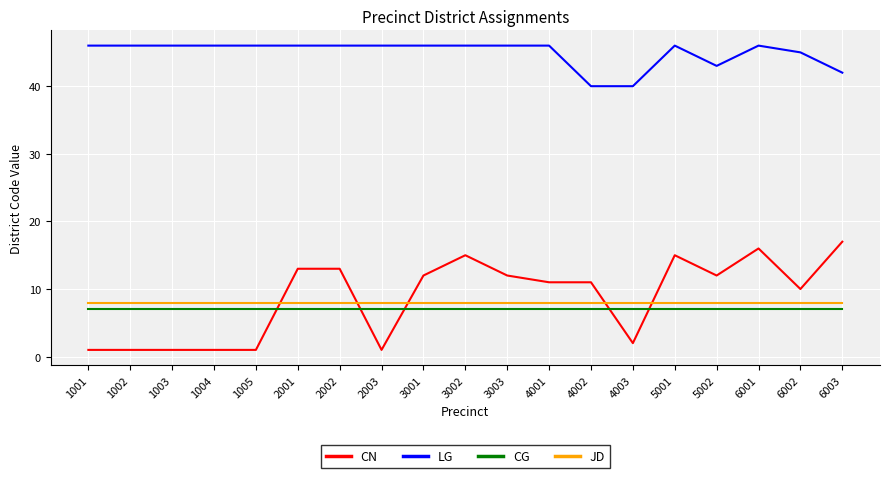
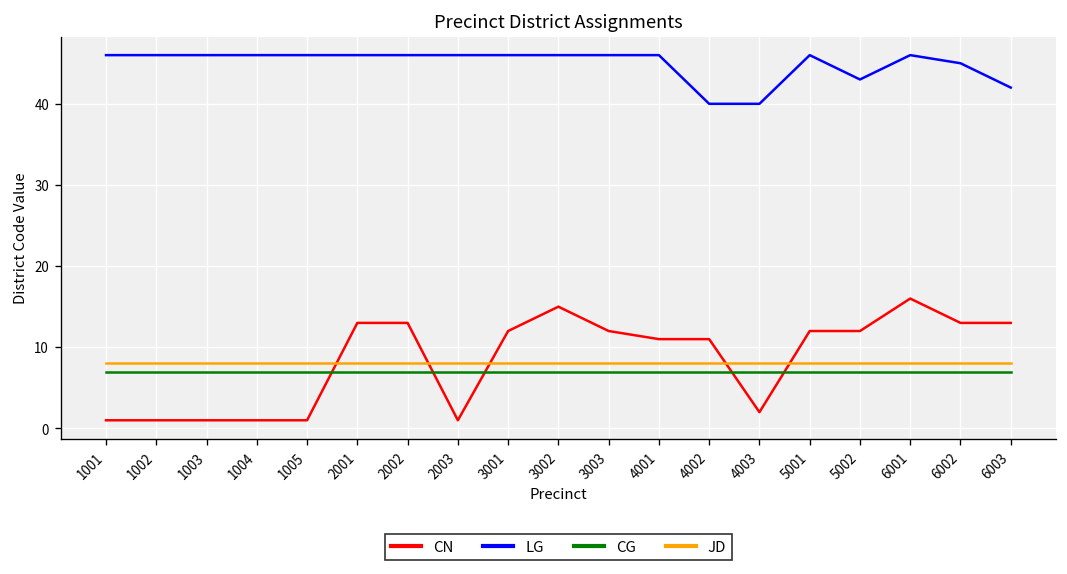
  {
    "CN": {
      "1001": 1,
      "1002": 1,
      "1003": 1,
      "1004": 1,
      "1005": 1,
      "2001": 13,
      "2002": 13,
      "2003": 1,
      "3001": 12,
      "3002": 15,
      "3003": 12,
      "4001": 11,
      "4002": 11,
      "4003": 2,
-     "5001": 15,
+     "5001": 12,
      "5002": 12,
      "6001": 16,
-     "6002": 10,
-     "6003": 17
+     "6002": 13,
+     "6003": 13
    },
    "LG": {
      "1001": 46,
      "1002": 46,
      "1003": 46,
      "1004": 46,
      "1005": 46,
      "2001": 46,
      "2002": 46,
      "2003": 46,
      "3001": 46,
      "3002": 46,
      "3003": 46,
      "4001": 46,
      "4002": 40,
      "4003": 40,
      "5001": 46,
      "5002": 43,
      "6001": 46,
      "6002": 45,
      "6003": 42
    },
    "CG": {
      "1001": 7,
      "1002": 7,
      "1003": 7,
      "1004": 7,
      "1005": 7,
      "2001": 7,
      "2002": 7,
      "2003": 7,
      "3001": 7,
      "3002": 7,
      "3003": 7,
      "4001": 7,
      "4002": 7,
      "4003": 7,
      "5001": 7,
      "5002": 7,
      "6001": 7,
      "6002": 7,
      "6003": 7
    },
    "JD": {
      "1001": 8,
      "1002": 8,
      "1003": 8,
      "1004": 8,
      "1005": 8,
      "2001": 8,
      "2002": 8,
      "2003": 8,
      "3001": 8,
      "3002": 8,
      "3003": 8,
      "4001": 8,
      "4002": 8,
      "4003": 8,
      "5001": 8,
      "5002": 8,
      "6001": 8,
      "6002": 8,
      "6003": 8
    }
  }
